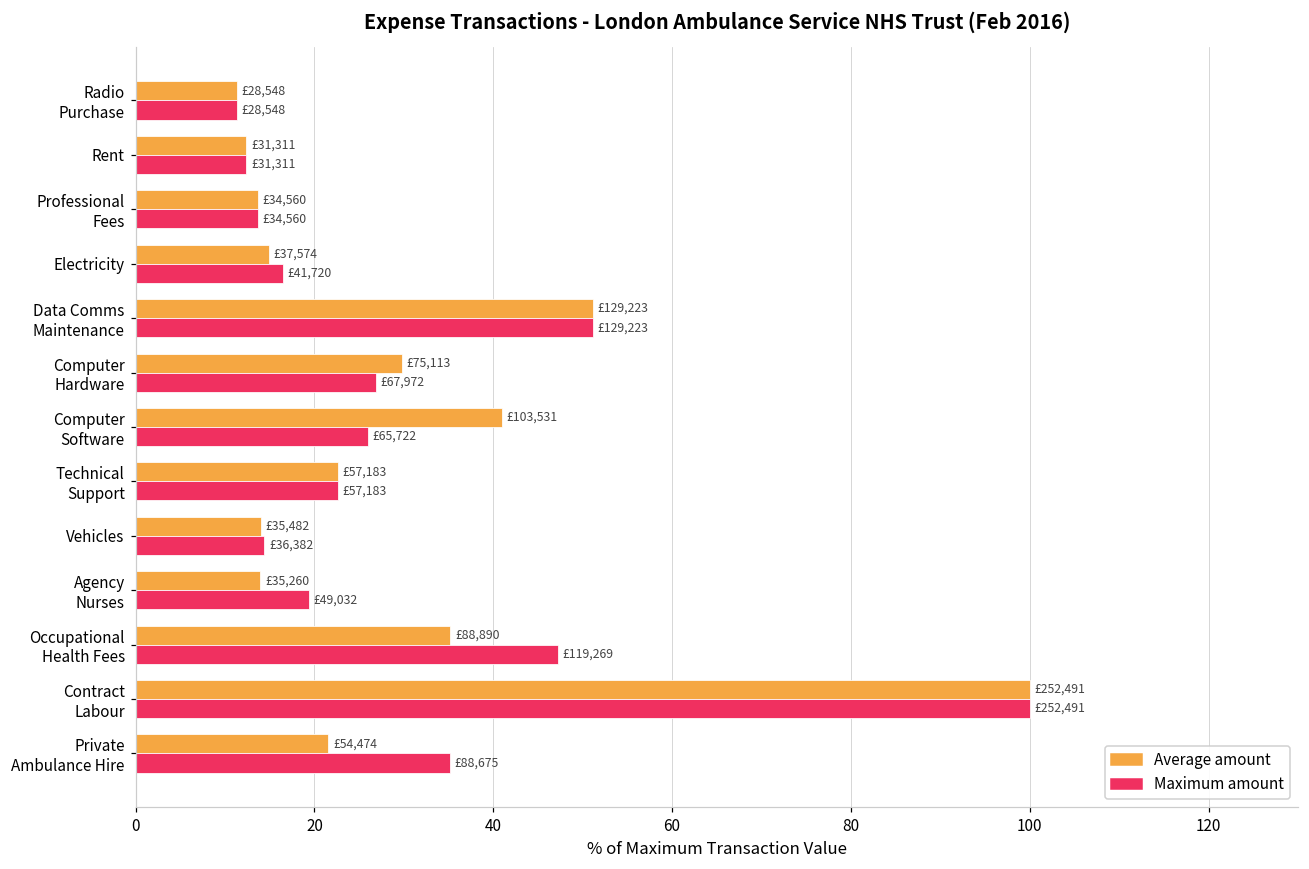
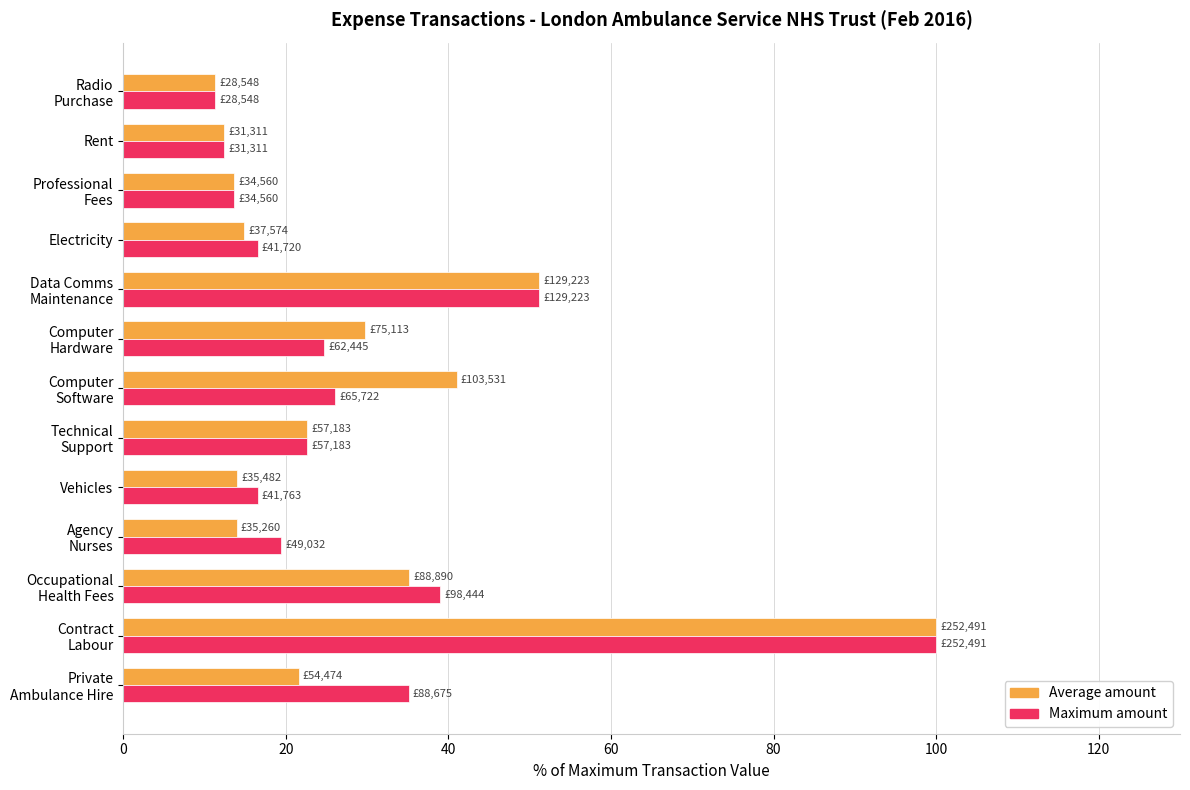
  {
    "Maximum amount": {
-     "Computer Hardware": "£67,972",
-     "Vehicles": "£36,382",
-     "Occupational Health Fees": "£119,269"
+     "Computer Hardware": "£62,445",
+     "Vehicles": "£41,763",
+     "Occupational Health Fees": "£98,444"
    }
  }
